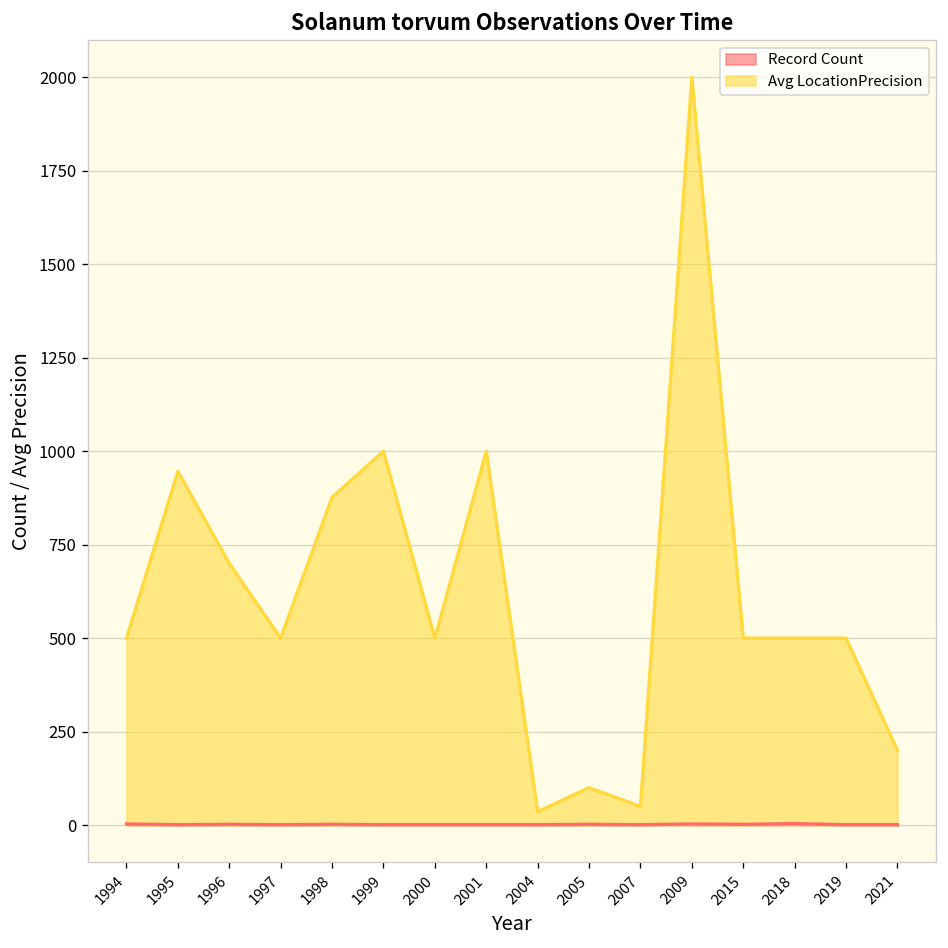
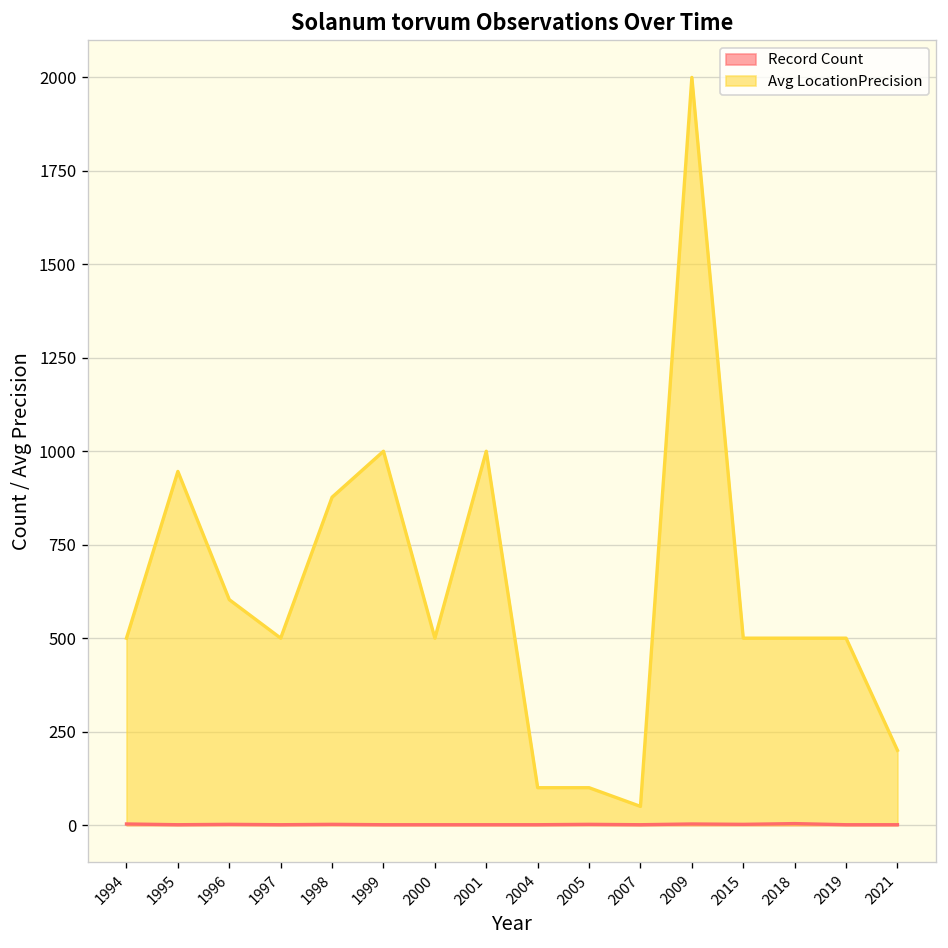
  {
    "Record Count": {
      "1994": 0,
      "1995": 0,
      "1996": 0,
      "1997": 0,
      "1998": 0,
      "1999": 0,
      "2000": 0,
      "2001": 0,
      "2004": 0,
      "2005": 0,
      "2007": 0,
      "2009": 0,
      "2015": 0,
      "2018": 0,
      "2019": 0,
      "2021": 0
    },
    "Avg LocationPrecision": {
      "1994": 500,
      "1995": 950,
-     "1996": 700,
+     "1996": 600,
      "1997": 500,
      "1998": 880,
      "1999": 1000,
      "2000": 500,
      "2001": 1000,
-     "2004": 40,
+     "2004": 100,
      "2005": 100,
      "2007": 50,
      "2009": 2000,
      "2015": 500,
      "2018": 500,
      "2019": 500,
      "2021": 200
    }
  }
